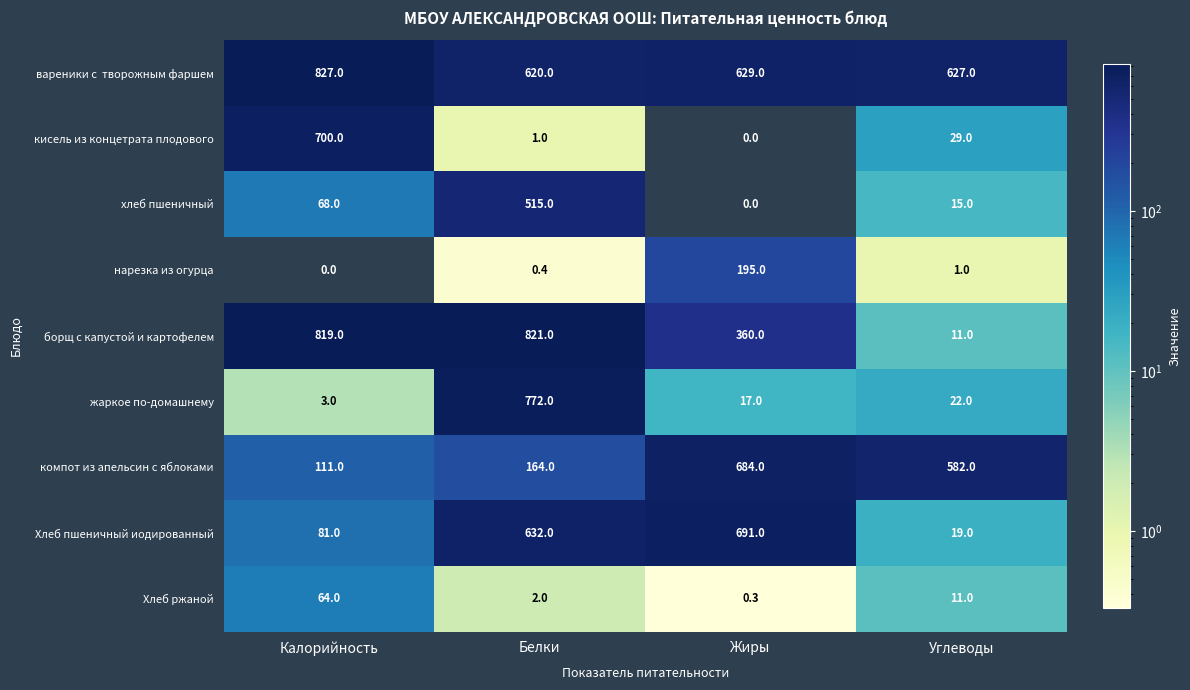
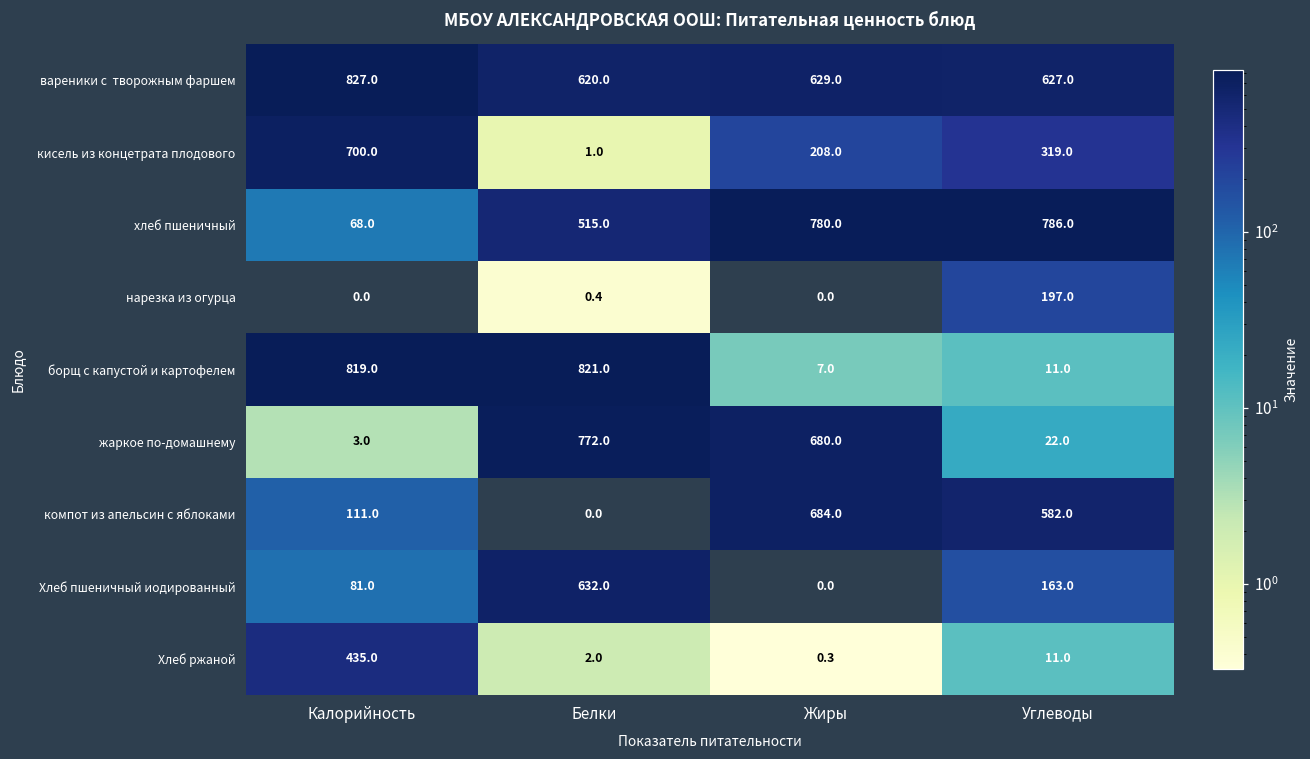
  {
    "вареники с творожным фаршем": {
      "Калорийность": 827.0,
      "Белки": 620.0,
      "Жиры": 629.0,
      "Углеводы": 627.0
    },
    "кисель из концетрата плодового": {
      "Калорийность": 700.0,
      "Белки": 1.0,
-     "Жиры": 0.0,
-     "Углеводы": 29.0
+     "Жиры": 208.0,
+     "Углеводы": 319.0
    },
    "хлеб пшеничный": {
      "Калорийность": 68.0,
      "Белки": 515.0,
-     "Жиры": 0.0,
-     "Углеводы": 15.0
+     "Жиры": 780.0,
+     "Углеводы": 786.0
    },
    "нарезка из огурца": {
      "Калорийность": 0.0,
      "Белки": 0.4,
-     "Жиры": 195.0,
-     "Углеводы": 1.0
+     "Жиры": 0.0,
+     "Углеводы": 197.0
    },
    "борщ с капустой и картофелем": {
      "Калорийность": 819.0,
      "Белки": 821.0,
-     "Жиры": 360.0,
+     "Жиры": 7.0,
      "Углеводы": 11.0
    },
    "жаркое по-домашнему": {
      "Калорийность": 3.0,
      "Белки": 772.0,
-     "Жиры": 17.0,
+     "Жиры": 680.0,
      "Углеводы": 22.0
    },
    "компот из апельсин с яблоками": {
      "Калорийность": 111.0,
-     "Белки": 164.0,
+     "Белки": 0.0,
      "Жиры": 684.0,
      "Углеводы": 582.0
    },
    "Хлеб пшеничный иодированный": {
      "Калорийность": 81.0,
      "Белки": 632.0,
-     "Жиры": 691.0,
-     "Углеводы": 19.0
+     "Жиры": 0.0,
+     "Углеводы": 163.0
    },
    "Хлеб ржаной": {
-     "Калорийность": 64.0,
+     "Калорийность": 435.0,
      "Белки": 2.0,
      "Жиры": 0.3,
      "Углеводы": 11.0
    }
  }
